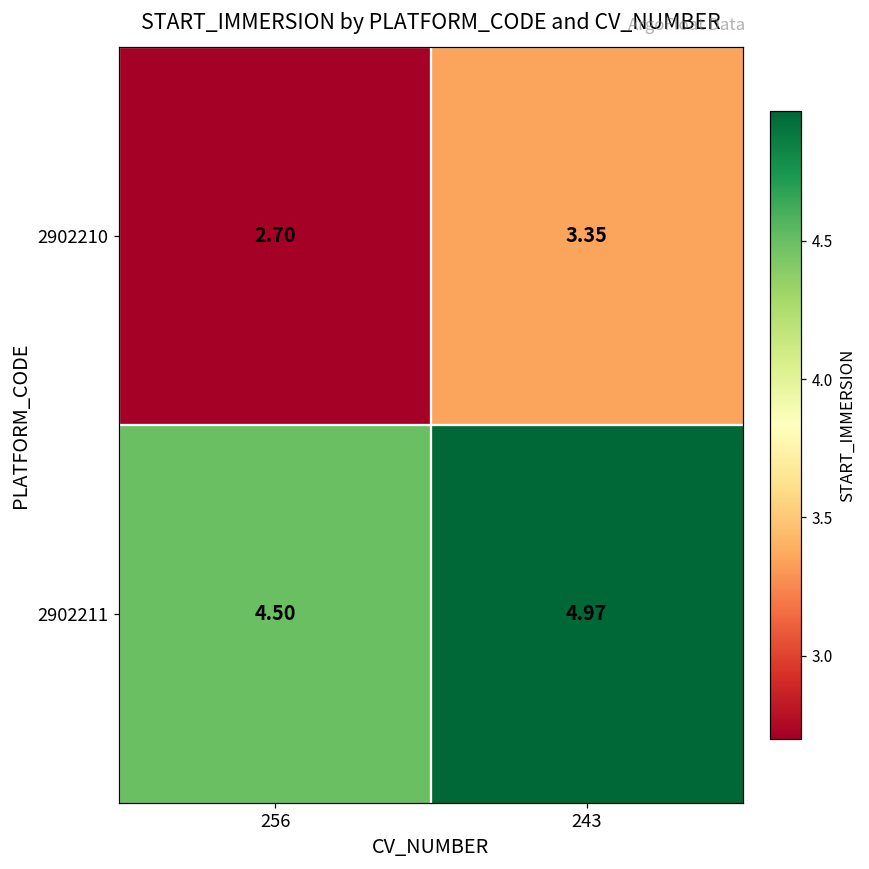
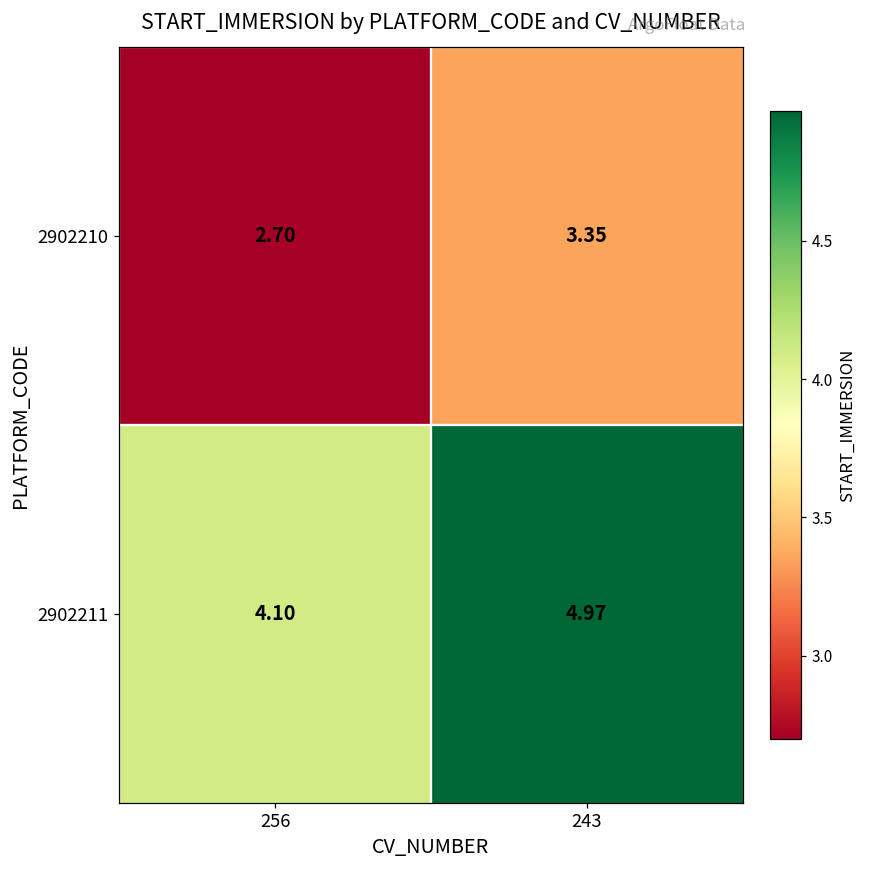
  {
    "2902210": {
      "256": 2.70,
      "243": 3.35
    },
    "2902211": {
-     "256": 4.50,
+     "256": 4.10,
      "243": 4.97
    }
  }
